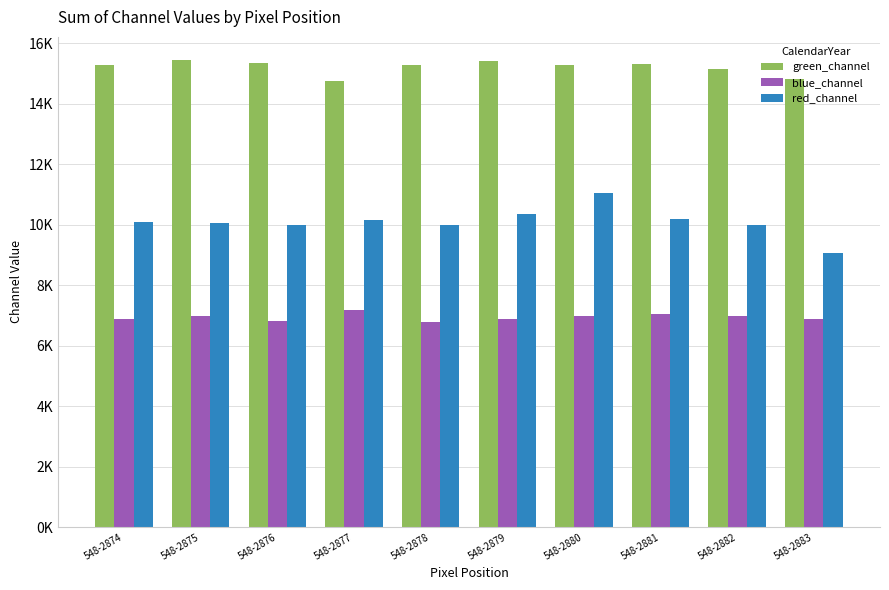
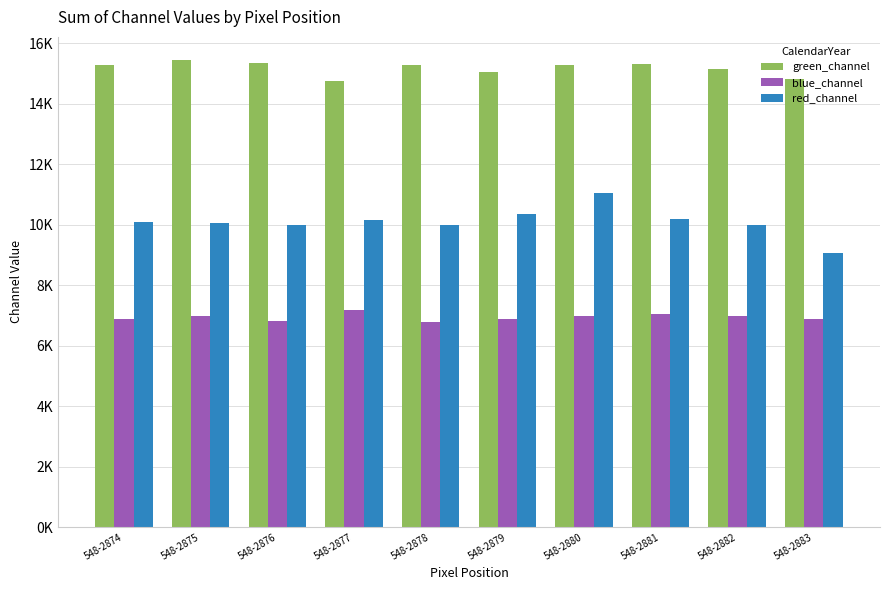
  {
    "green_channel": {
      "548-2874": 15300,
      "548-2875": 15400,
      "548-2876": 15400,
      "548-2877": 14700,
      "548-2878": 15300,
-     "548-2879": 15400,
+     "548-2879": 15100,
      "548-2880": 15300,
      "548-2881": 15300,
      "548-2882": 15100,
      "548-2883": 14800
    },
    "blue_channel": {
      "548-2874": 6900,
      "548-2875": 7000,
      "548-2876": 6800,
      "548-2877": 7200,
      "548-2878": 6800,
      "548-2879": 6900,
      "548-2880": 7000,
      "548-2881": 7100,
      "548-2882": 7000,
      "548-2883": 6900
    },
    "red_channel": {
      "548-2874": 10100,
      "548-2875": 10000,
      "548-2876": 10000,
      "548-2877": 10200,
      "548-2878": 10000,
      "548-2879": 10400,
      "548-2880": 11100,
      "548-2881": 10200,
      "548-2882": 10000,
      "548-2883": 9100
    }
  }
